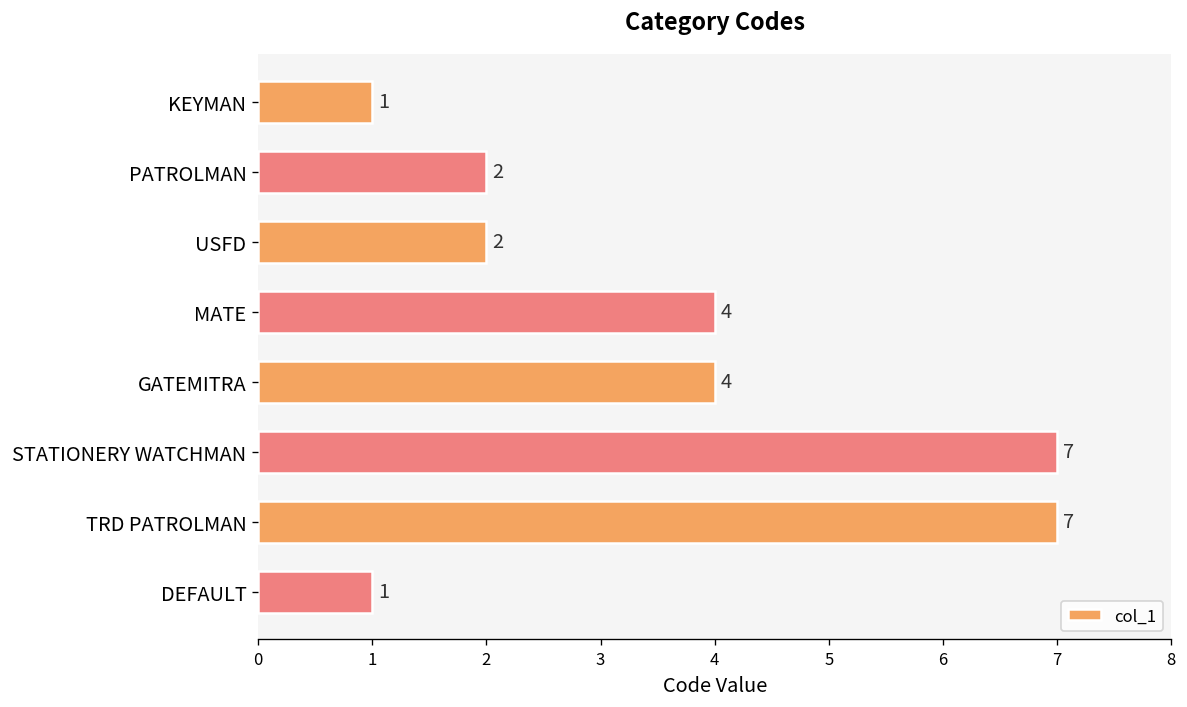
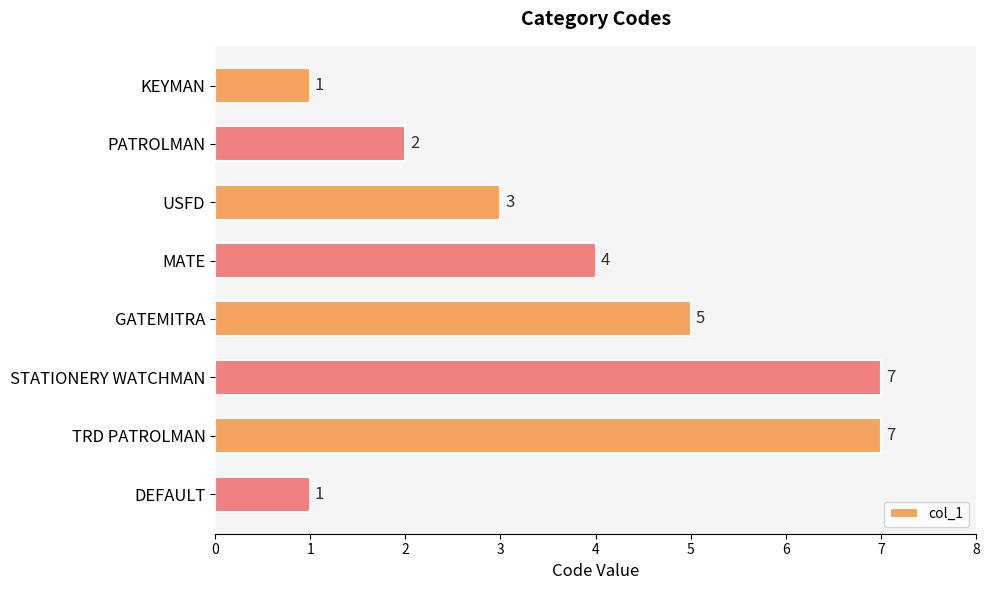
  {
    "KEYMAN": 1,
    "PATROLMAN": 2,
-   "USFD": 2,
+   "USFD": 3,
    "MATE": 4,
-   "GATEMITRA": 4,
+   "GATEMITRA": 5,
    "STATIONERY WATCHMAN": 7,
    "TRD PATROLMAN": 7,
    "DEFAULT": 1
  }
